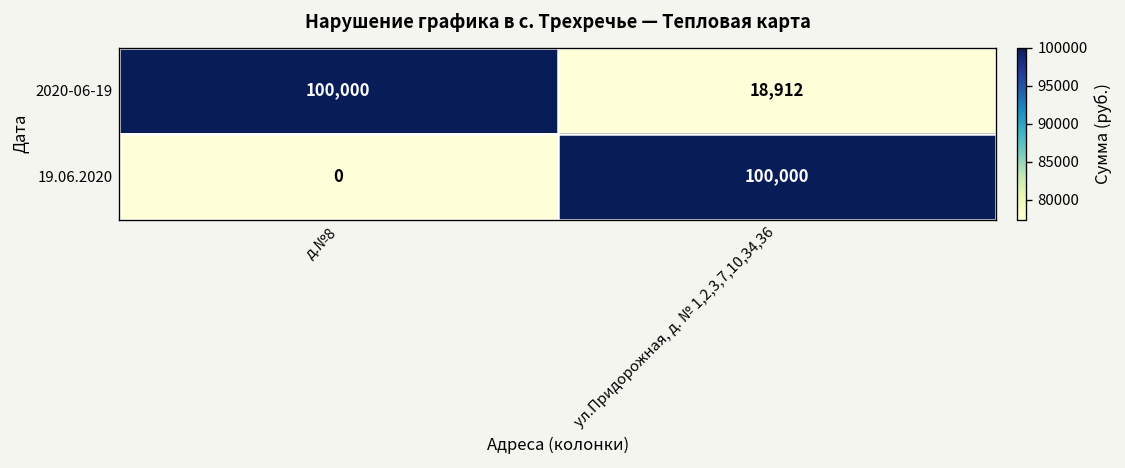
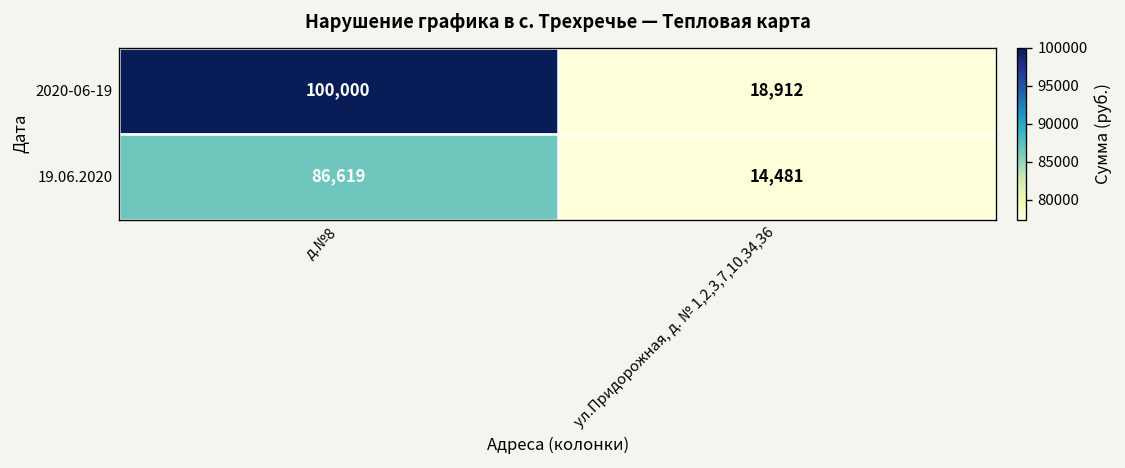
  {
    "2020-06-19": {
      "д.№8": "100,000",
      "ул.Придорожная, д. № 1,2,3,7,10,34,36": "18,912"
    },
    "19.06.2020": {
-     "д.№8": "0",
-     "ул.Придорожная, д. № 1,2,3,7,10,34,36": "100,000"
+     "д.№8": "86,619",
+     "ул.Придорожная, д. № 1,2,3,7,10,34,36": "14,481"
    }
  }
